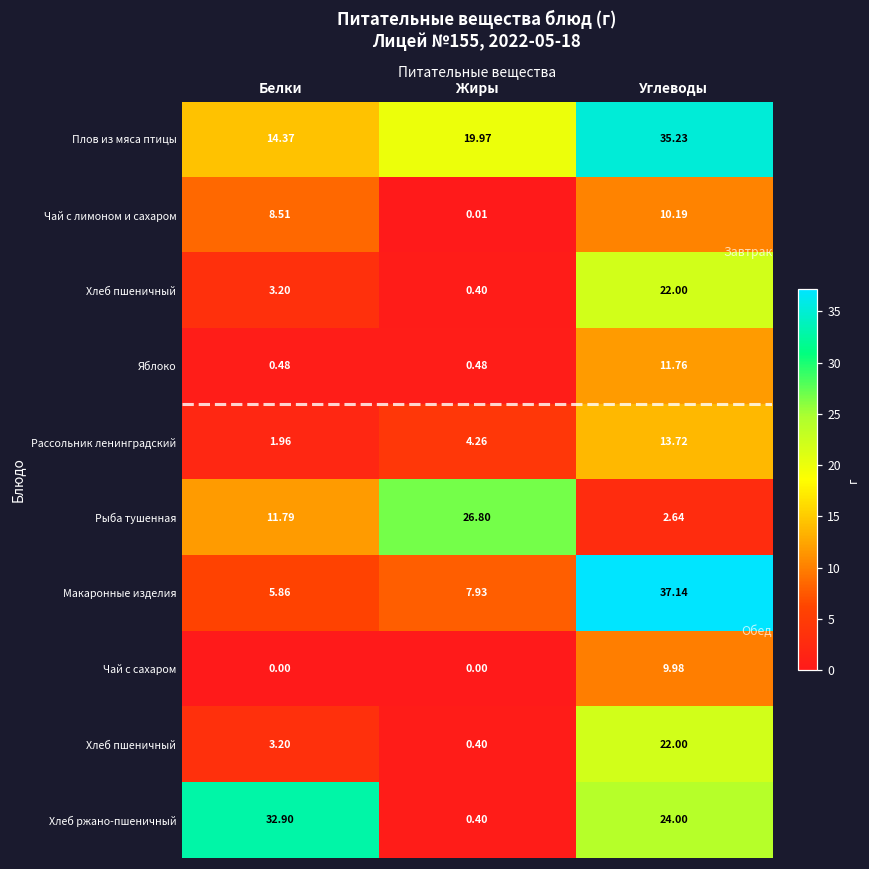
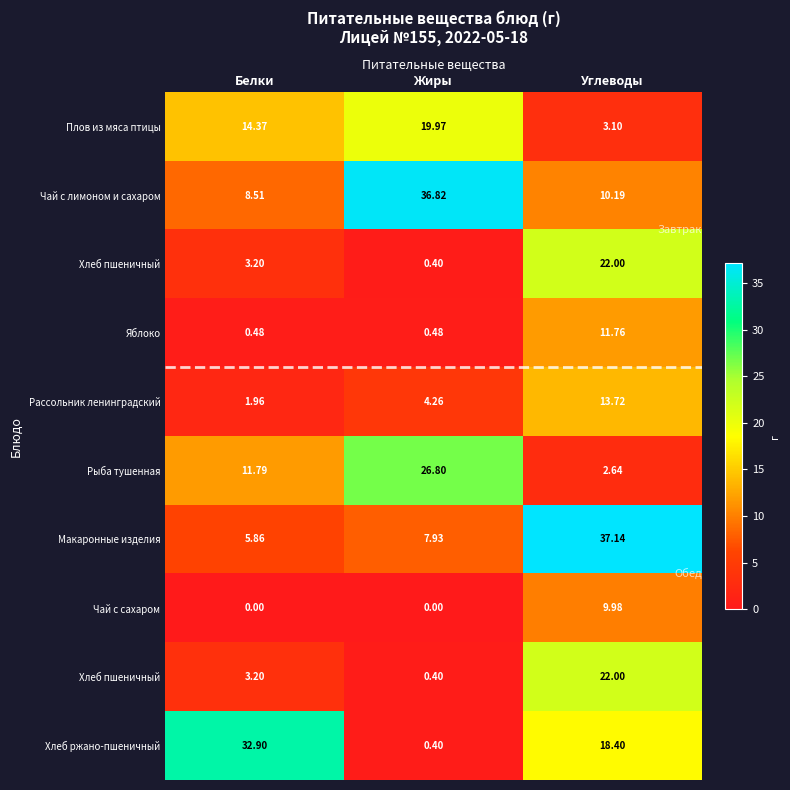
  {
    "Плов из мяса птицы": {
      "Белки": 14.37,
      "Жиры": 19.97,
-     "Углеводы": 35.23
+     "Углеводы": 3.10
    },
    "Чай с лимоном и сахаром": {
      "Белки": 8.51,
-     "Жиры": 0.01
+     "Жиры": 36.82
    },
    "Яблоко": {
      "Белки": 0.48,
      "Жиры": 0.48,
      "Углеводы": 11.76
    },
    "Рассольник ленинградский": {
      "Белки": 1.96,
      "Жиры": 4.26,
      "Углеводы": 13.72
    },
    "Рыба тушенная": {
      "Белки": 11.79,
      "Жиры": 26.80,
      "Углеводы": 2.64
    },
    "Макаронные изделия": {
      "Белки": 5.86,
      "Жиры": 7.93
    },
    "Чай с сахаром": {
      "Белки": 0.00,
      "Жиры": 0.00
    },
    "Хлеб ржано-пшеничный": {
      "Белки": 32.90,
      "Жиры": 0.40,
-     "Углеводы": 24.00
+     "Углеводы": 18.40
    }
  }
